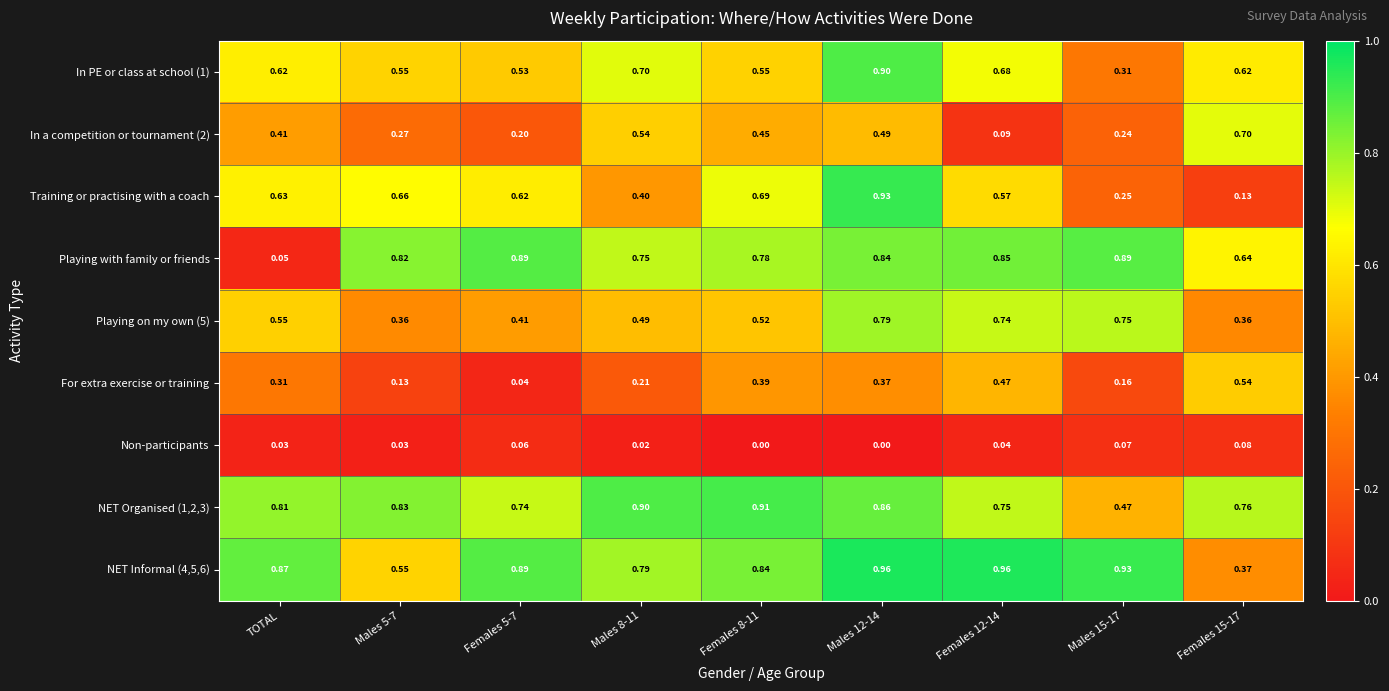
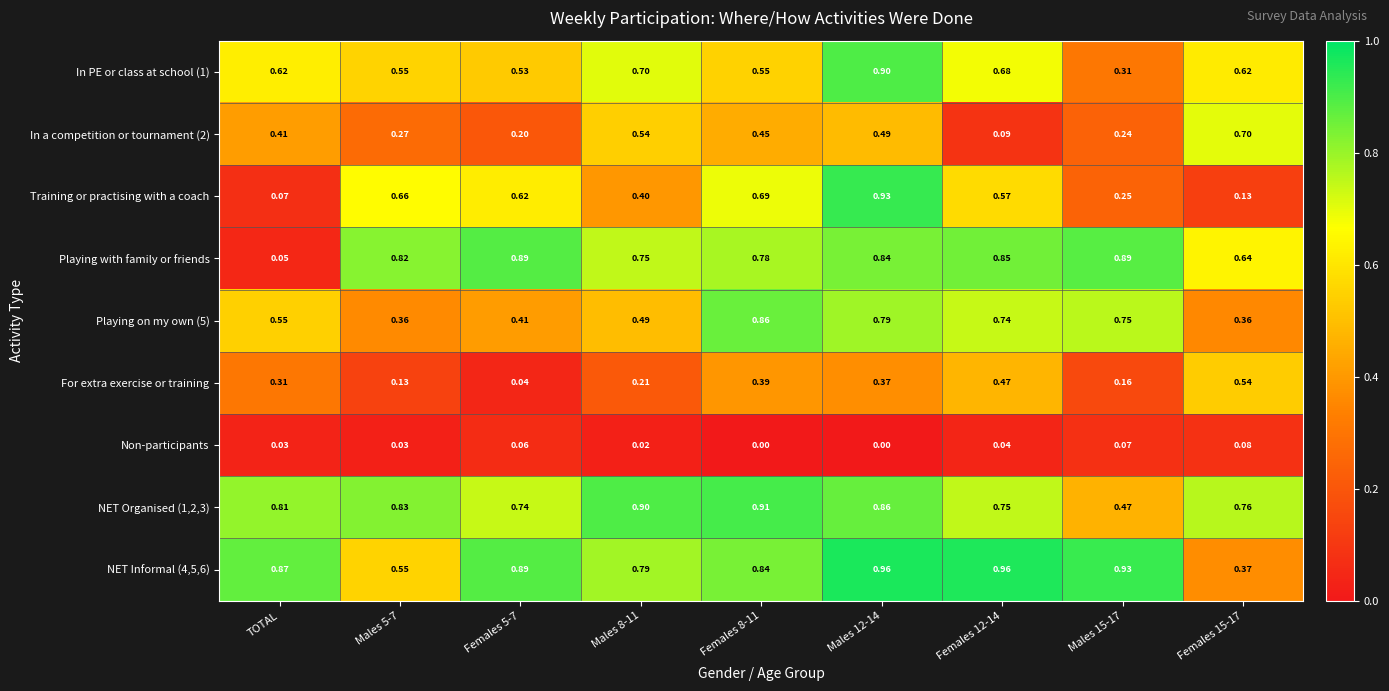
  {
    "In PE or class at school (1)": {
      "TOTAL": 0.62,
      "Males 5-7": 0.55,
      "Females 5-7": 0.53,
      "Males 8-11": 0.70,
      "Females 8-11": 0.55,
      "Males 12-14": 0.90,
      "Females 12-14": 0.68,
      "Males 15-17": 0.31,
      "Females 15-17": 0.62
    },
    "In a competition or tournament (2)": {
      "TOTAL": 0.41,
      "Males 5-7": 0.27,
      "Females 5-7": 0.20,
      "Males 8-11": 0.54,
      "Females 8-11": 0.45,
      "Males 12-14": 0.49,
      "Females 12-14": 0.09,
      "Males 15-17": 0.24,
      "Females 15-17": 0.70
    },
    "Training or practising with a coach": {
-     "TOTAL": 0.63,
+     "TOTAL": 0.07,
      "Males 5-7": 0.66,
      "Females 5-7": 0.62,
      "Males 8-11": 0.40,
      "Females 8-11": 0.69,
      "Males 12-14": 0.93,
      "Females 12-14": 0.57,
      "Males 15-17": 0.25,
      "Females 15-17": 0.13
    },
    "Playing with family or friends": {
      "TOTAL": 0.05,
      "Males 5-7": 0.82,
      "Females 5-7": 0.89,
      "Males 8-11": 0.75,
      "Females 8-11": 0.78,
      "Males 12-14": 0.84,
      "Females 12-14": 0.85,
      "Males 15-17": 0.89,
      "Females 15-17": 0.64
    },
    "Playing on my own (5)": {
      "TOTAL": 0.55,
      "Males 5-7": 0.36,
      "Females 5-7": 0.41,
      "Males 8-11": 0.49,
-     "Females 8-11": 0.52,
+     "Females 8-11": 0.86,
      "Males 12-14": 0.79,
      "Females 12-14": 0.74,
      "Males 15-17": 0.75,
      "Females 15-17": 0.36
    },
    "For extra exercise or training": {
      "TOTAL": 0.31,
      "Males 5-7": 0.13,
      "Females 5-7": 0.04,
      "Males 8-11": 0.21,
      "Females 8-11": 0.39,
      "Males 12-14": 0.37,
      "Females 12-14": 0.47,
      "Males 15-17": 0.16,
      "Females 15-17": 0.54
    },
    "Non-participants": {
      "TOTAL": 0.03,
      "Males 5-7": 0.03,
      "Females 5-7": 0.06,
      "Males 8-11": 0.02,
      "Females 8-11": 0.00,
      "Males 12-14": 0.00,
      "Females 12-14": 0.04,
      "Males 15-17": 0.07,
      "Females 15-17": 0.08
    },
    "NET Organised (1,2,3)": {
      "TOTAL": 0.81,
      "Males 5-7": 0.83,
      "Females 5-7": 0.74,
      "Males 8-11": 0.90,
      "Females 8-11": 0.91,
      "Males 12-14": 0.86,
      "Females 12-14": 0.75,
      "Males 15-17": 0.47,
      "Females 15-17": 0.76
    },
    "NET Informal (4,5,6)": {
      "TOTAL": 0.87,
      "Males 5-7": 0.55,
      "Females 5-7": 0.89,
      "Males 8-11": 0.79,
      "Females 8-11": 0.84,
      "Males 12-14": 0.96,
      "Females 12-14": 0.96,
      "Males 15-17": 0.93,
      "Females 15-17": 0.37
    }
  }
